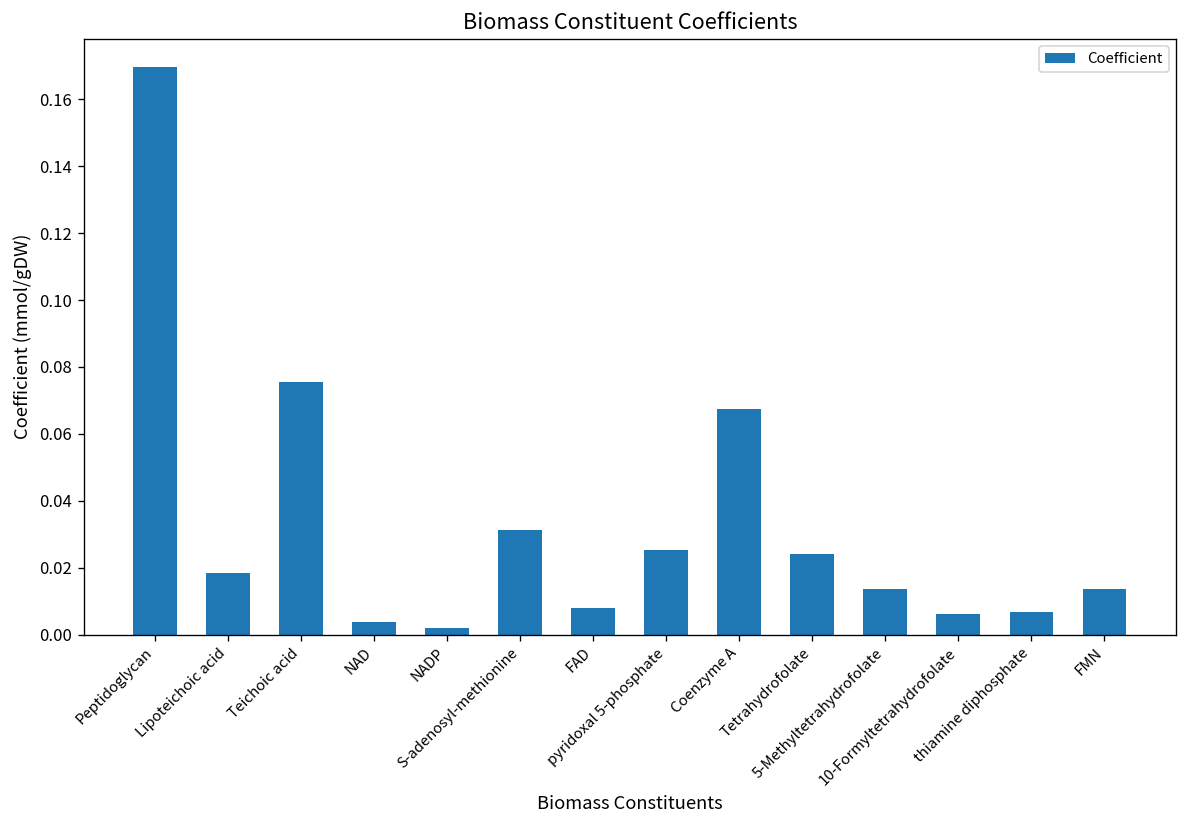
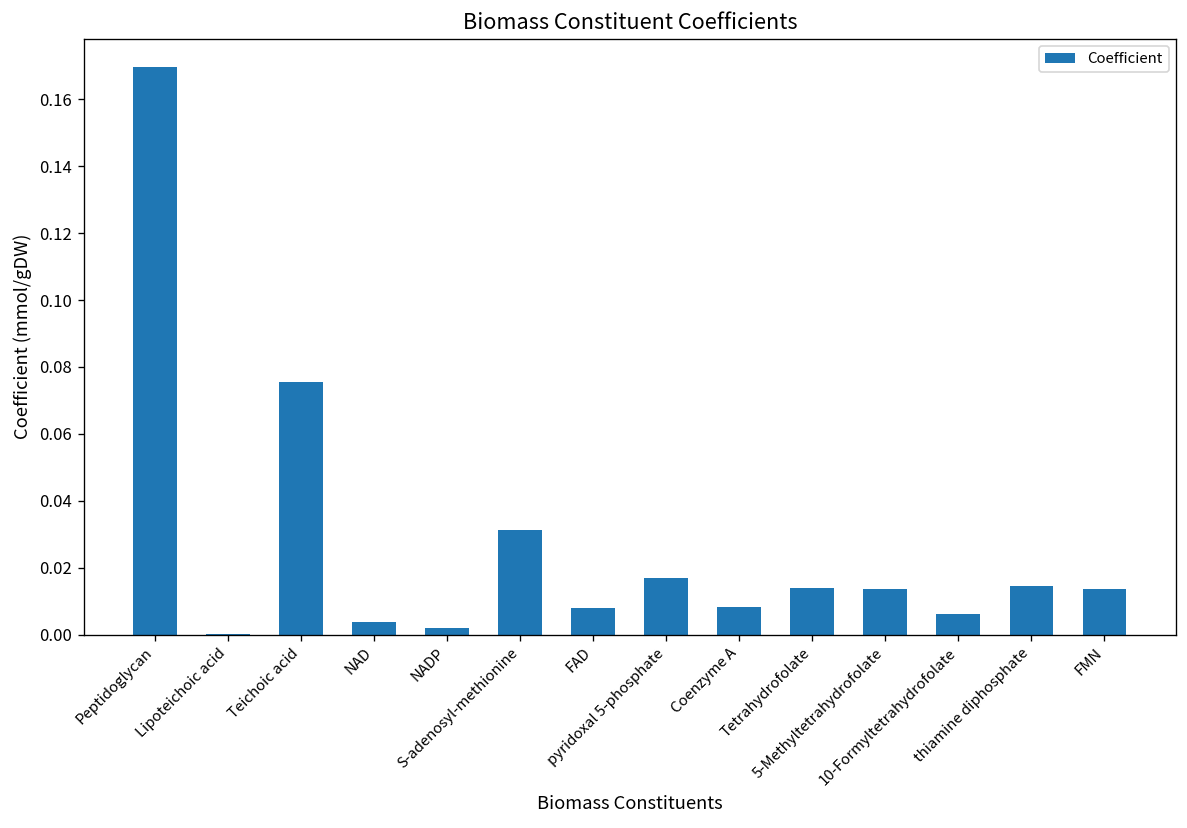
  {
    "Peptidoglycan": 0.170,
-   "Lipoteichoic acid": 0.018,
+   "Lipoteichoic acid": 0.000,
    "Teichoic acid": 0.076,
    "NAD": 0.004,
    "NADP": 0.002,
    "S-adenosyl-methionine": 0.031,
    "FAD": 0.008,
-   "pyridoxal 5-phosphate": 0.025,
-   "Coenzyme A": 0.068,
-   "Tetrahydrofolate": 0.024,
+   "pyridoxal 5-phosphate": 0.017,
+   "Coenzyme A": 0.008,
+   "Tetrahydrofolate": 0.014,
    "5-Methyltetrahydrofolate": 0.013,
    "10-Formyltetrahydrofolate": 0.006,
-   "thiamine diphosphate": 0.007,
+   "thiamine diphosphate": 0.015,
    "FMN": 0.014
  }
